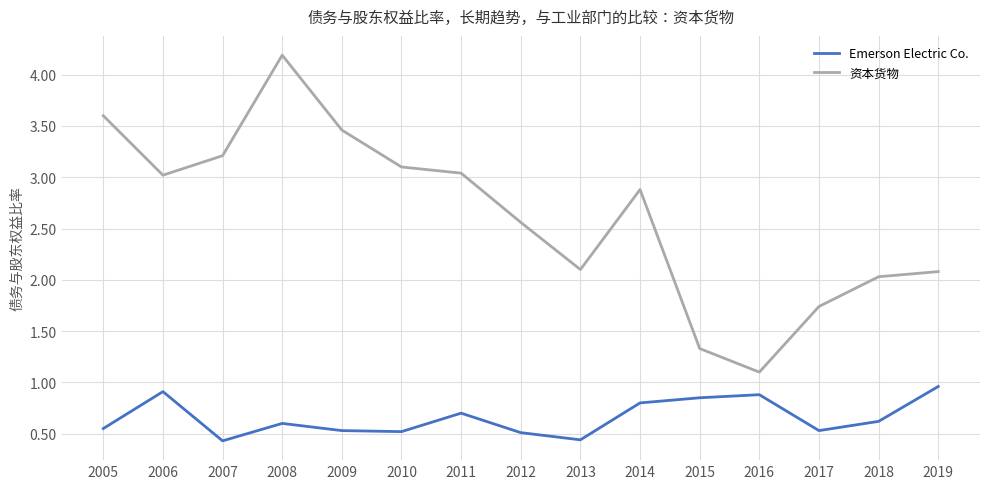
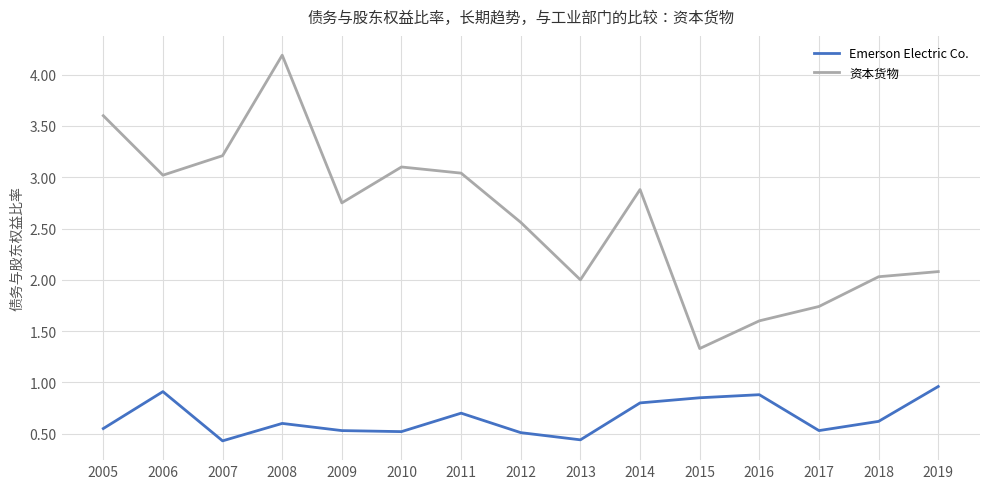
  {
    "Emerson Electric Co.": {
      "2005": 0.55,
      "2006": 0.91,
      "2007": 0.43,
      "2008": 0.60,
      "2009": 0.53,
      "2010": 0.52,
      "2011": 0.70,
      "2012": 0.51,
      "2013": 0.44,
      "2014": 0.80,
      "2015": 0.85,
      "2016": 0.88,
      "2017": 0.53,
      "2018": 0.62,
      "2019": 0.96
    },
    "资本货物": {
      "2005": 3.60,
      "2006": 3.02,
      "2007": 3.21,
      "2008": 4.19,
-     "2009": 3.46,
+     "2009": 2.75,
      "2010": 3.10,
      "2011": 3.04,
      "2012": 2.56,
-     "2013": 2.1,
+     "2013": 2.0,
      "2014": 2.88,
      "2015": 1.33,
-     "2016": 1.1,
+     "2016": 1.6,
      "2017": 1.74,
      "2018": 2.03,
      "2019": 2.08
    }
  }
